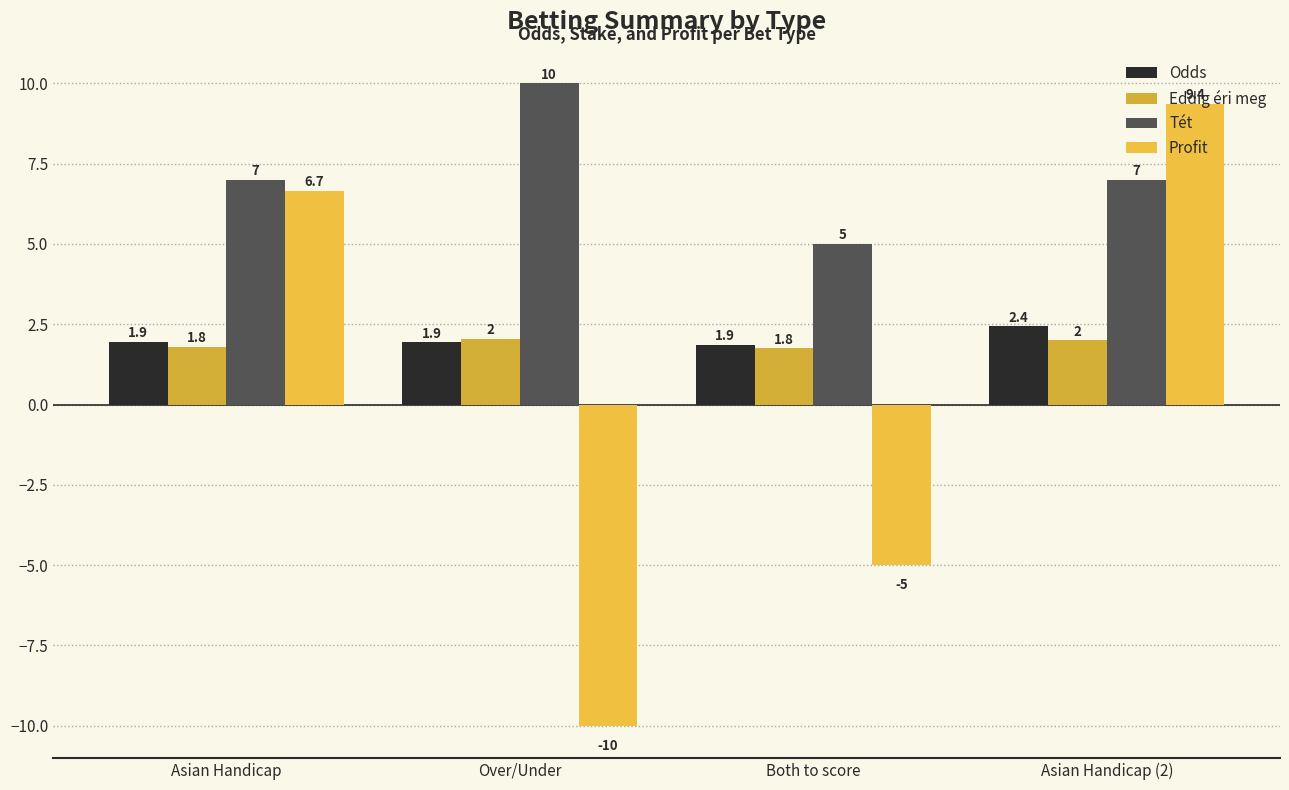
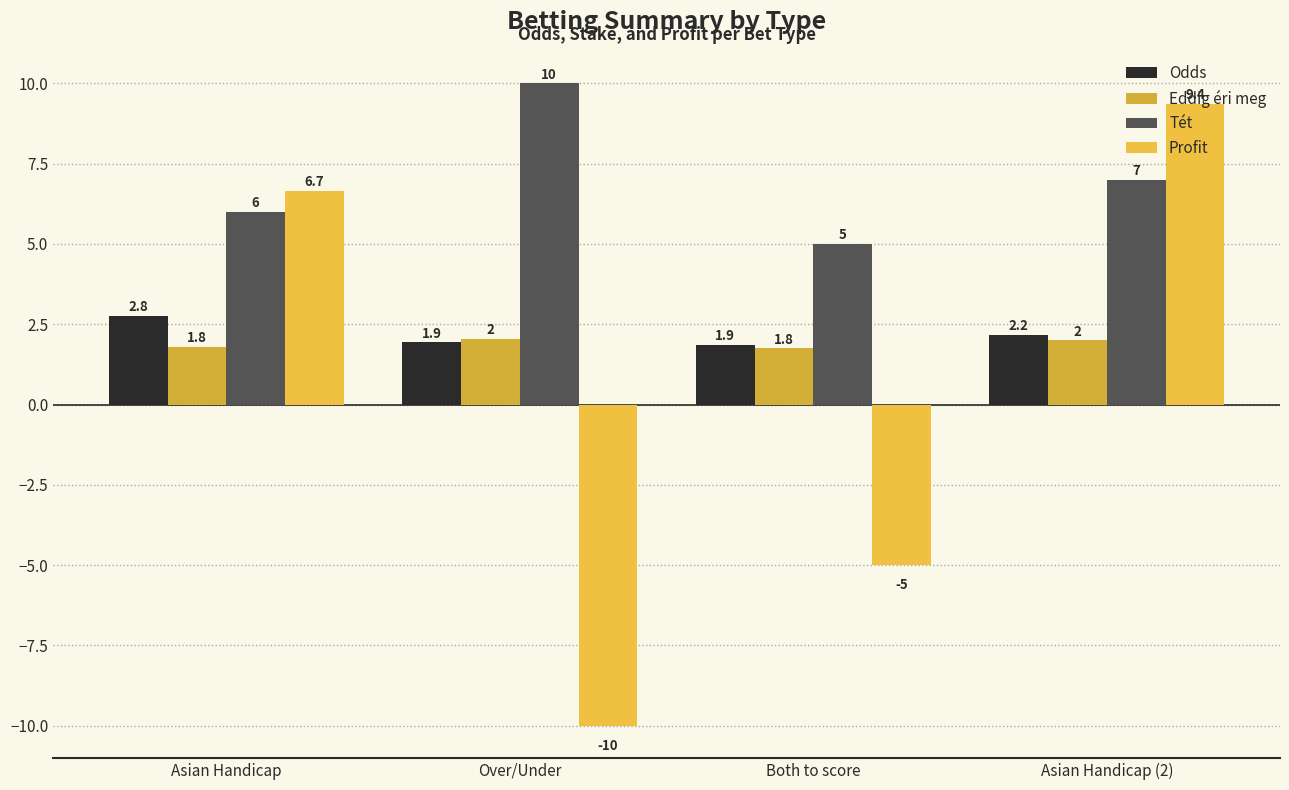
  {
    "Odds": {
-     "Asian Handicap": 1.9,
+     "Asian Handicap": 2.8,
      "Over/Under": 1.9,
      "Both to score": 1.9,
-     "Asian Handicap (2)": 2.4
+     "Asian Handicap (2)": 2.2
    },
    "Tét": {
-     "Asian Handicap": 7,
+     "Asian Handicap": 6,
      "Over/Under": 10,
      "Both to score": 5,
      "Asian Handicap (2)": 7
    }
  }
